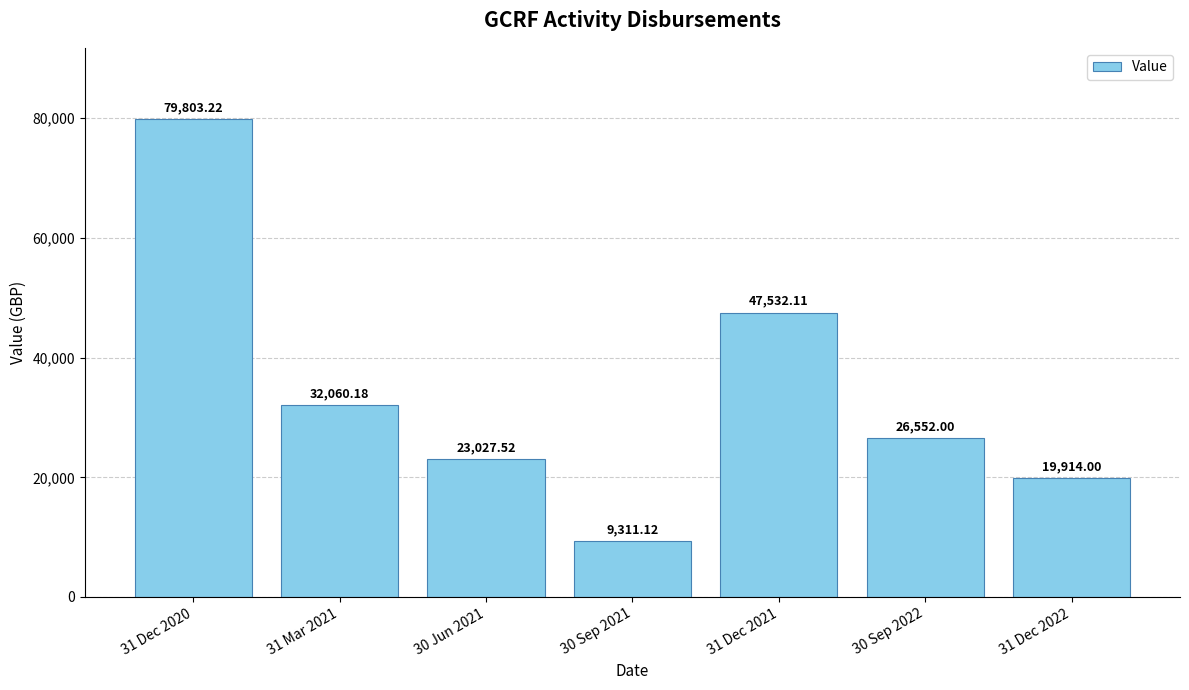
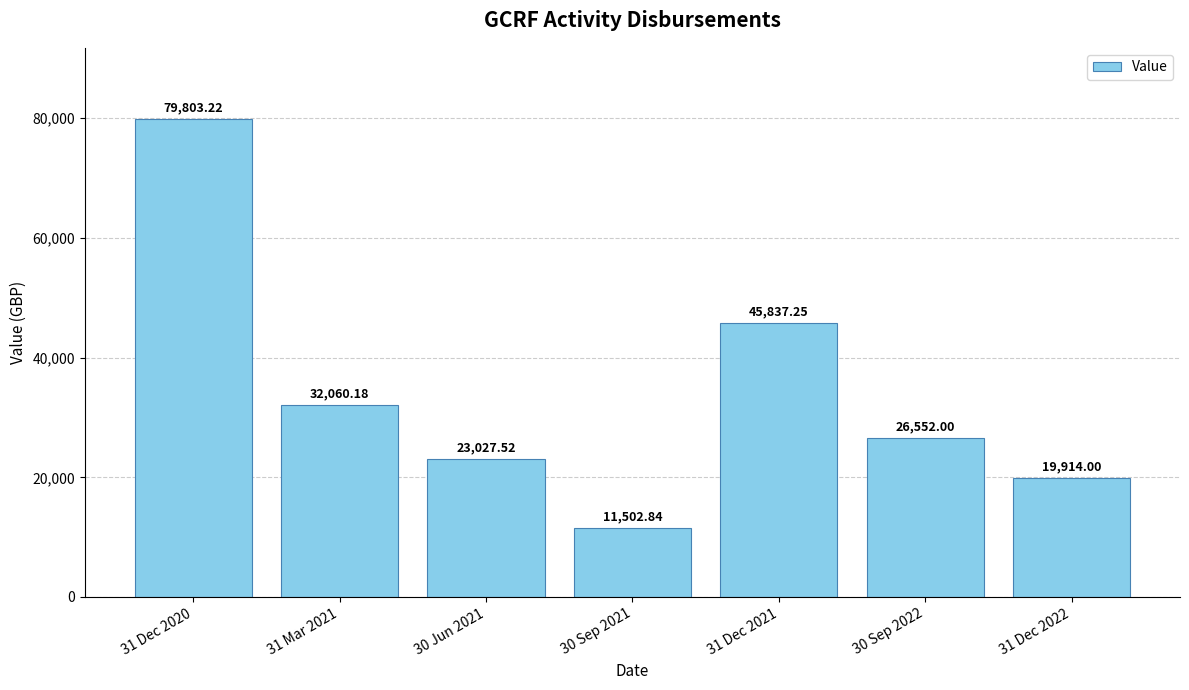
  {
    "31 Dec 2020": "79,803.22",
    "31 Mar 2021": "32,060.18",
    "30 Jun 2021": "23,027.52",
-   "30 Sep 2021": "9,311.12",
-   "31 Dec 2021": "47,532.11",
+   "30 Sep 2021": "11,502.84",
+   "31 Dec 2021": "45,837.25",
    "30 Sep 2022": "26,552.00",
    "31 Dec 2022": "19,914.00"
  }
